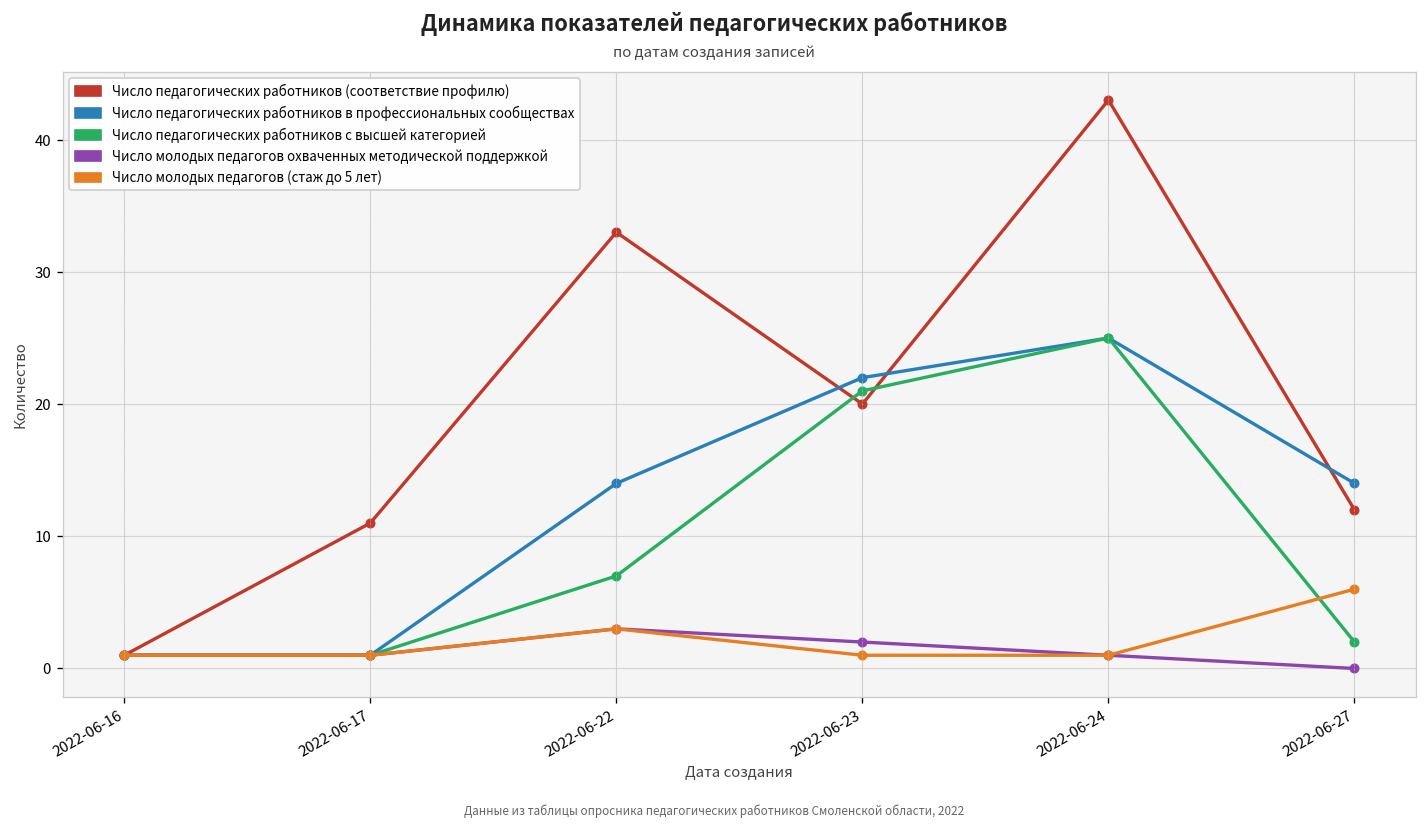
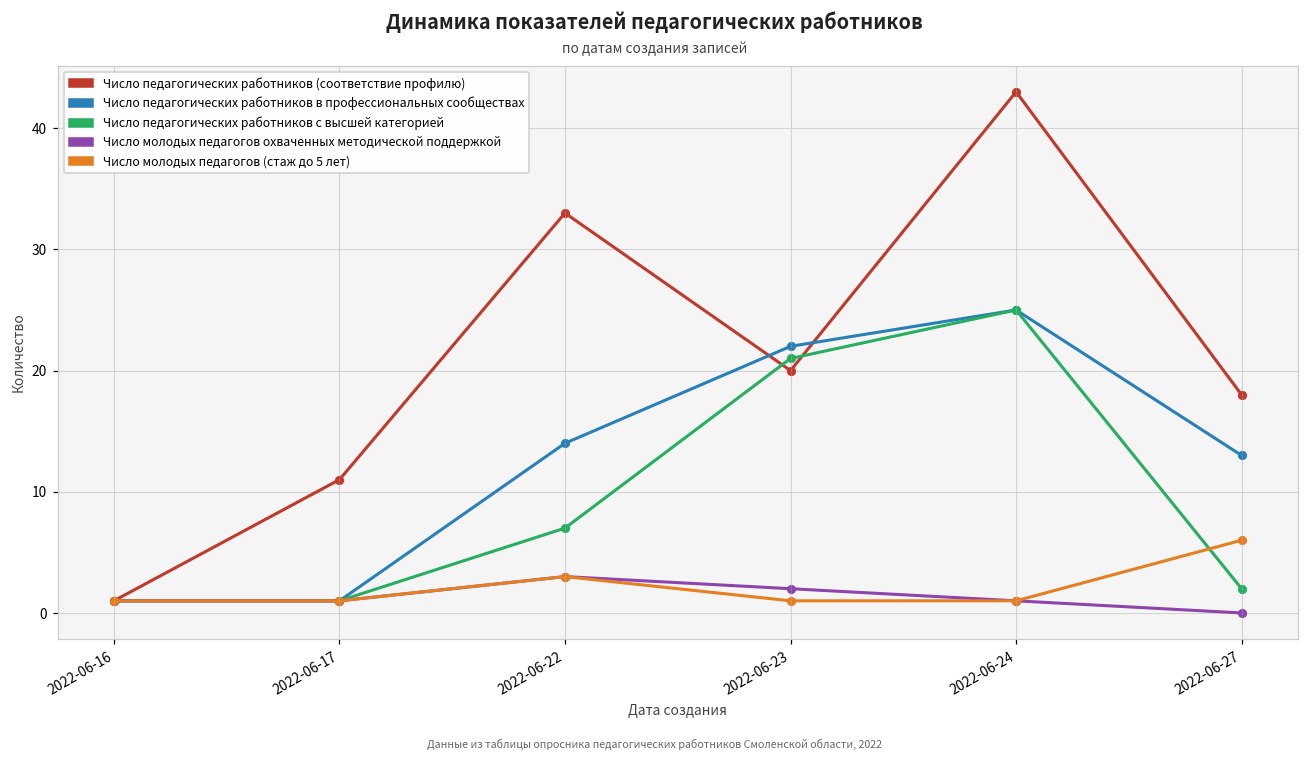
  {
    "Число педагогических работников (соответствие профилю)": {
      "2022-06-17": 11,
      "2022-06-22": 33,
      "2022-06-23": 20,
      "2022-06-24": 43,
-     "2022-06-27": 12
+     "2022-06-27": 18
    },
    "Число педагогических работников в профессиональных сообществах": {
      "2022-06-22": 14,
      "2022-06-23": 22,
-     "2022-06-27": 14
+     "2022-06-27": 13
    },
    "Число педагогических работников с высшей категорией": {
      "2022-06-22": 7,
      "2022-06-23": 21,
      "2022-06-27": 2
    },
    "Число молодых педагогов охваченных методической поддержкой": {
      "2022-06-23": 2,
      "2022-06-27": 0
    },
    "Число молодых педагогов (стаж до 5 лет)": {
      "2022-06-23": 1,
      "2022-06-27": 6
    }
  }
